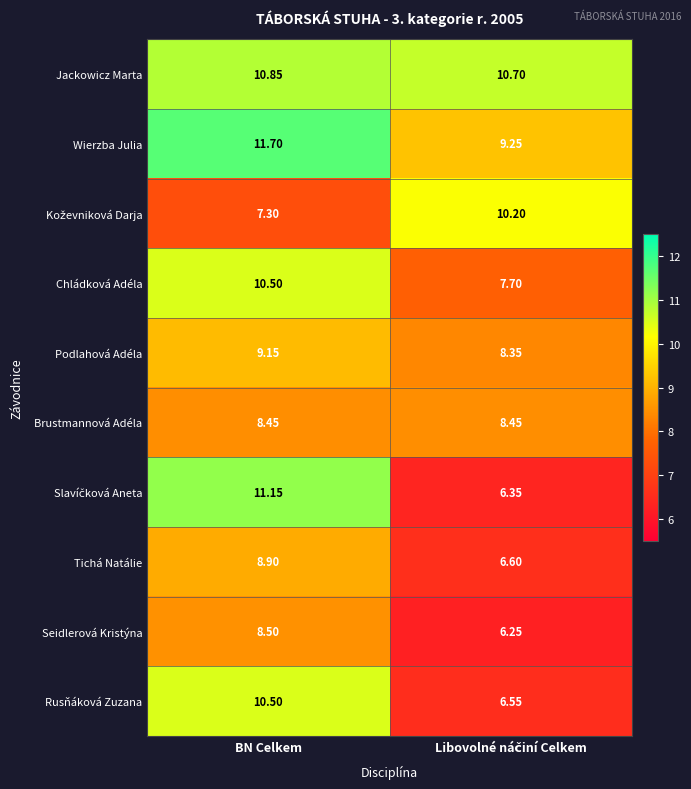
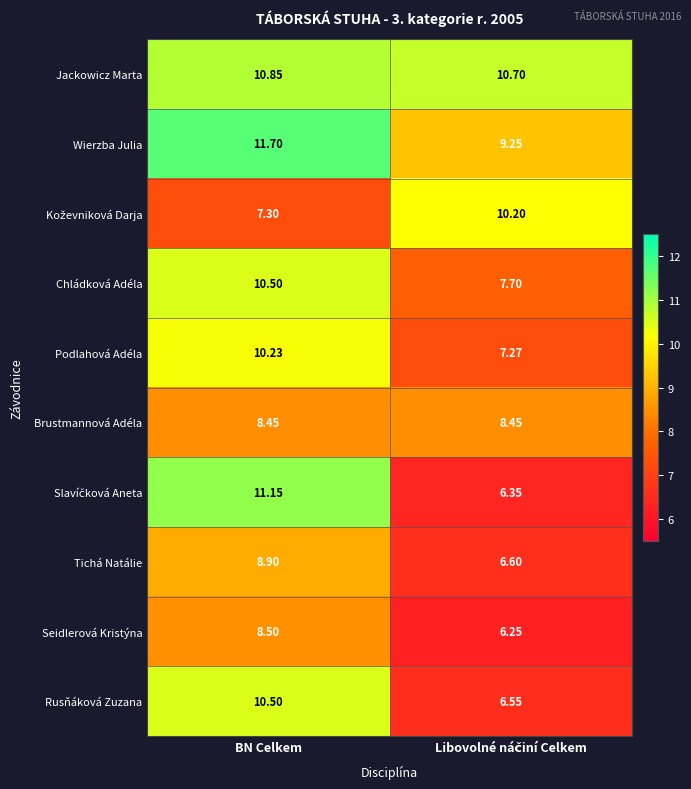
  {
    "Jackowicz Marta": {
      "BN Celkem": 10.85,
      "Libovolné náčiní Celkem": 10.70
    },
    "Wierzba Julia": {
      "BN Celkem": 11.70,
      "Libovolné náčiní Celkem": 9.25
    },
    "Koževniková Darja": {
      "BN Celkem": 7.30,
      "Libovolné náčiní Celkem": 10.20
    },
    "Chládková Adéla": {
      "BN Celkem": 10.50,
      "Libovolné náčiní Celkem": 7.70
    },
    "Podlahová Adéla": {
-     "BN Celkem": 9.15,
-     "Libovolné náčiní Celkem": 8.35
+     "BN Celkem": 10.23,
+     "Libovolné náčiní Celkem": 7.27
    },
    "Brustmannová Adéla": {
      "BN Celkem": 8.45,
      "Libovolné náčiní Celkem": 8.45
    },
    "Slavíčková Aneta": {
      "BN Celkem": 11.15,
      "Libovolné náčiní Celkem": 6.35
    },
    "Tichá Natálie": {
      "BN Celkem": 8.90,
      "Libovolné náčiní Celkem": 6.60
    },
    "Seidlerová Kristýna": {
      "BN Celkem": 8.50,
      "Libovolné náčiní Celkem": 6.25
    },
    "Rusňáková Zuzana": {
      "BN Celkem": 10.50,
      "Libovolné náčiní Celkem": 6.55
    }
  }
